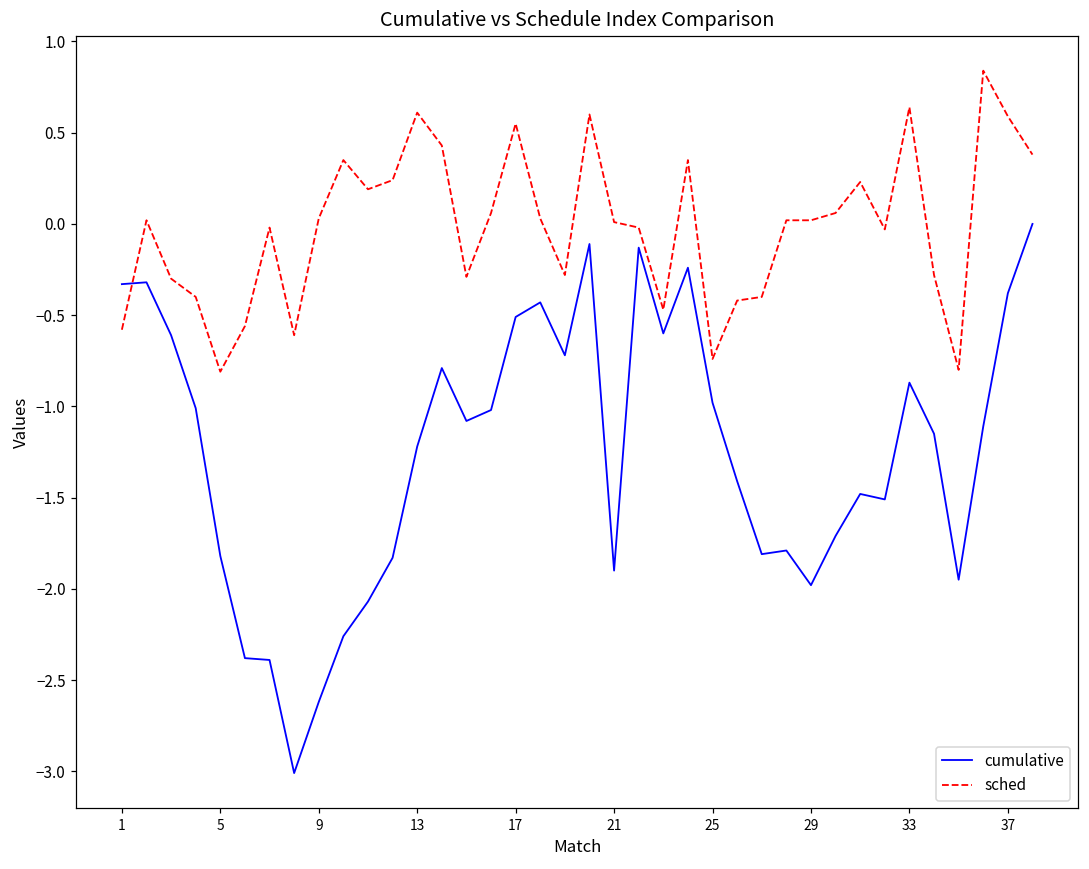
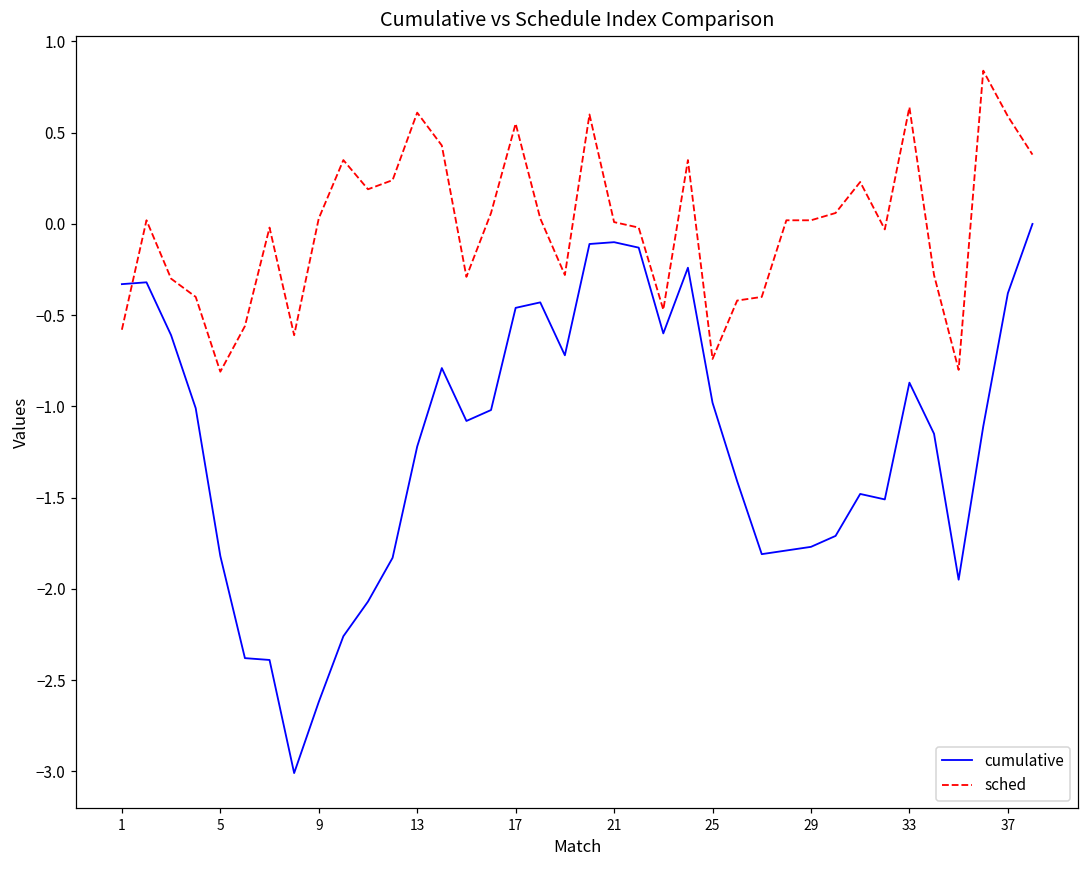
  {
    "cumulative": {
      "1": -0.33,
      "5": -1.82,
      "9": -2.62,
      "13": -1.22,
-     "17": -0.51,
-     "21": -1.9,
+     "17": -0.46,
+     "21": -0.1,
      "25": -0.98,
-     "29": -1.98,
+     "29": -1.77,
      "33": -0.87,
      "37": -0.38
    },
    "sched": {
      "1": -0.58,
      "5": -0.81,
      "9": 0.03,
      "13": 0.61,
      "17": 0.55,
      "21": 0.01,
      "25": -0.74,
      "29": 0.02,
      "33": 0.64,
      "37": 0.59
    }
  }
